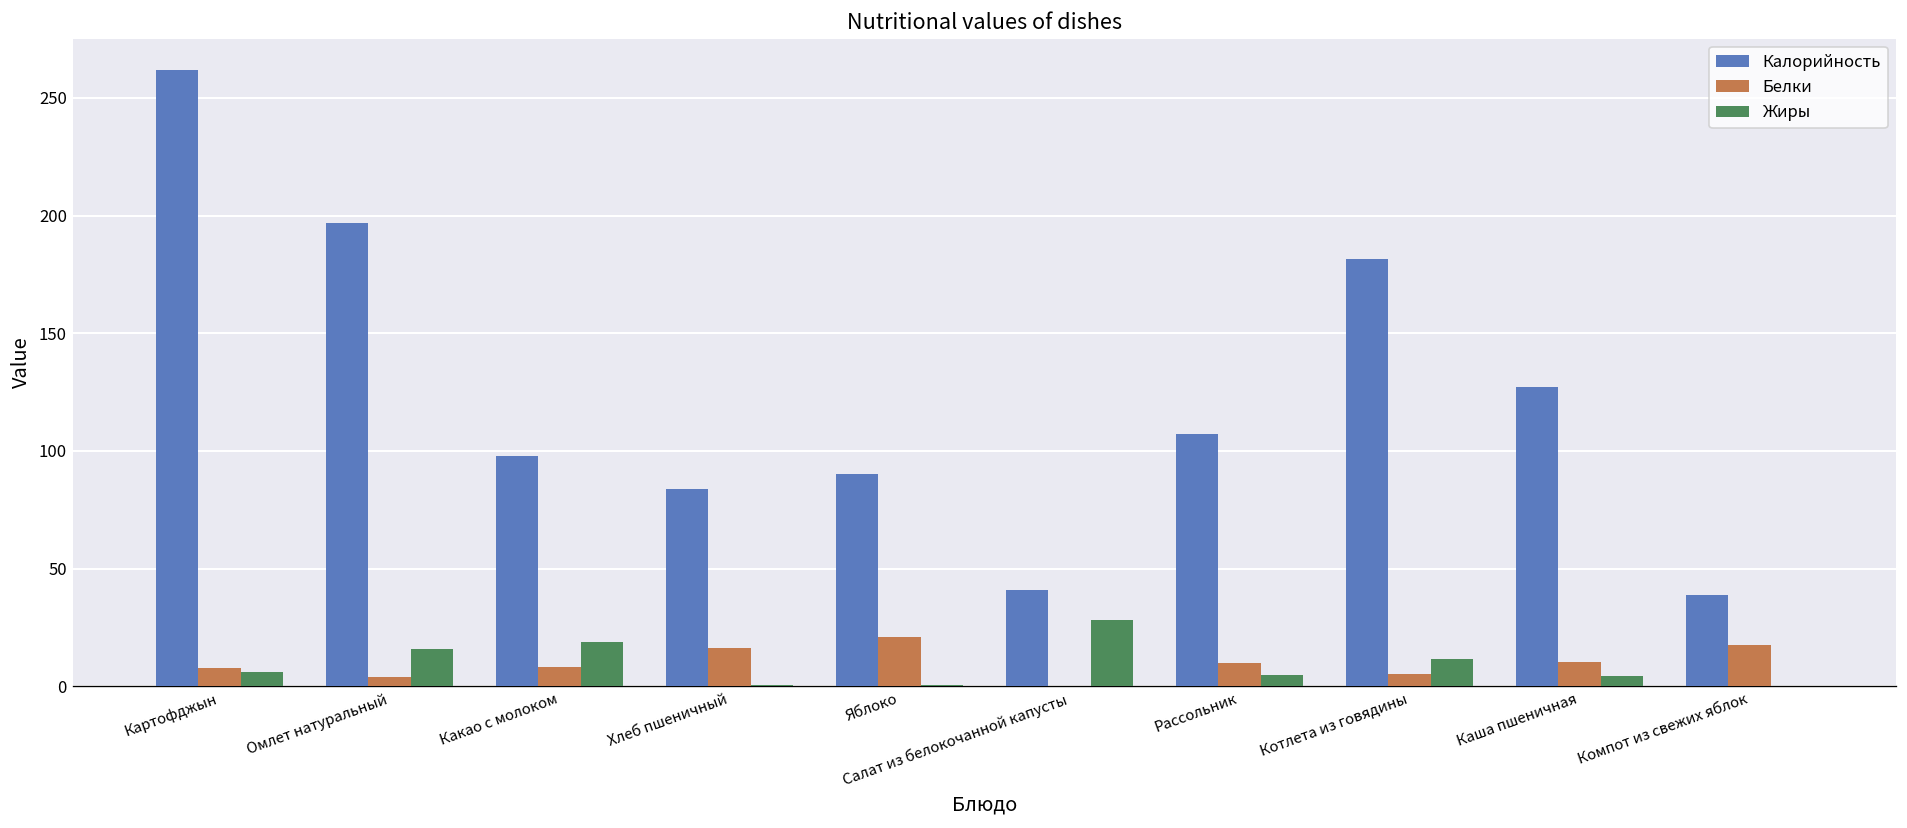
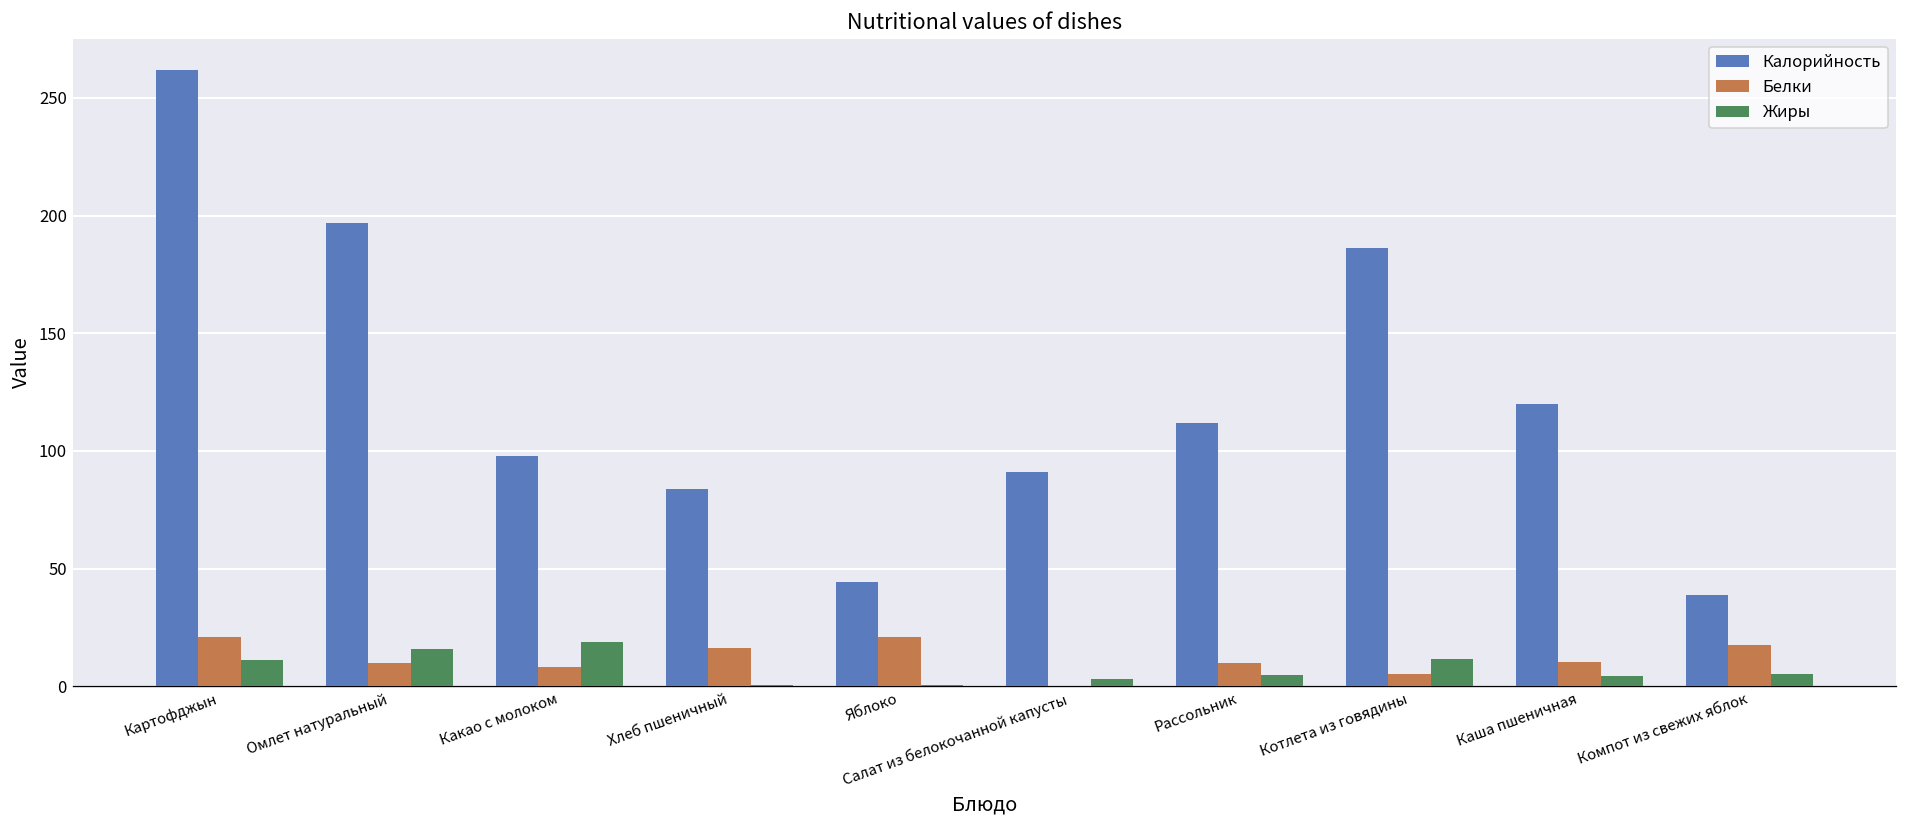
  {
    "Калорийность": {
      "Картофджын": 262,
      "Омлет натуральный": 197,
      "Какао с молоком": 98,
      "Хлеб пшеничный": 84,
-     "Яблоко": 90,
-     "Салат из белокочанной капусты": 41,
-     "Рассольник": 107,
-     "Котлета из говядины": 182,
-     "Каша пшеничная": 127,
+     "Яблоко": 44,
+     "Салат из белокочанной капусты": 91,
+     "Рассольник": 112,
+     "Котлета из говядины": 186,
+     "Каша пшеничная": 120,
      "Компот из свежих яблок": 39
    },
    "Белки": {
-     "Картофджын": 8,
-     "Омлет натуральный": 4,
+     "Картофджын": 21,
+     "Омлет натуральный": 10,
      "Какао с молоком": 8,
      "Хлеб пшеничный": 16,
      "Яблоко": 21,
      "Салат из белокочанной капусты": 0,
      "Рассольник": 10,
      "Котлета из говядины": 5,
      "Каша пшеничная": 10,
      "Компот из свежих яблок": 18
    },
    "Жиры": {
-     "Картофджын": 6,
+     "Картофджын": 11,
      "Омлет натуральный": 16,
      "Какао с молоком": 19,
-     "Салат из белокочанной капусты": 28,
+     "Салат из белокочанной капусты": 3,
      "Рассольник": 5,
      "Котлета из говядины": 12,
      "Каша пшеничная": 4,
-     "Компот из свежих яблок": 0
+     "Компот из свежих яблок": 5
    }
  }
